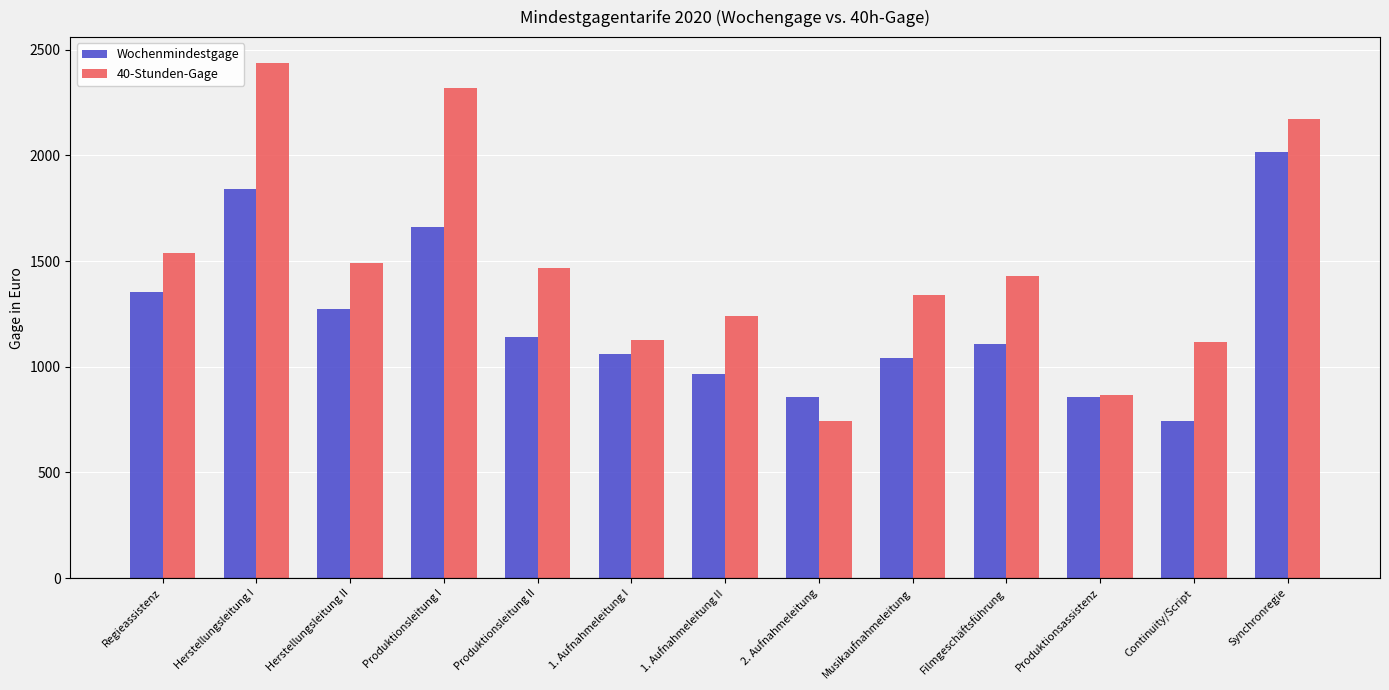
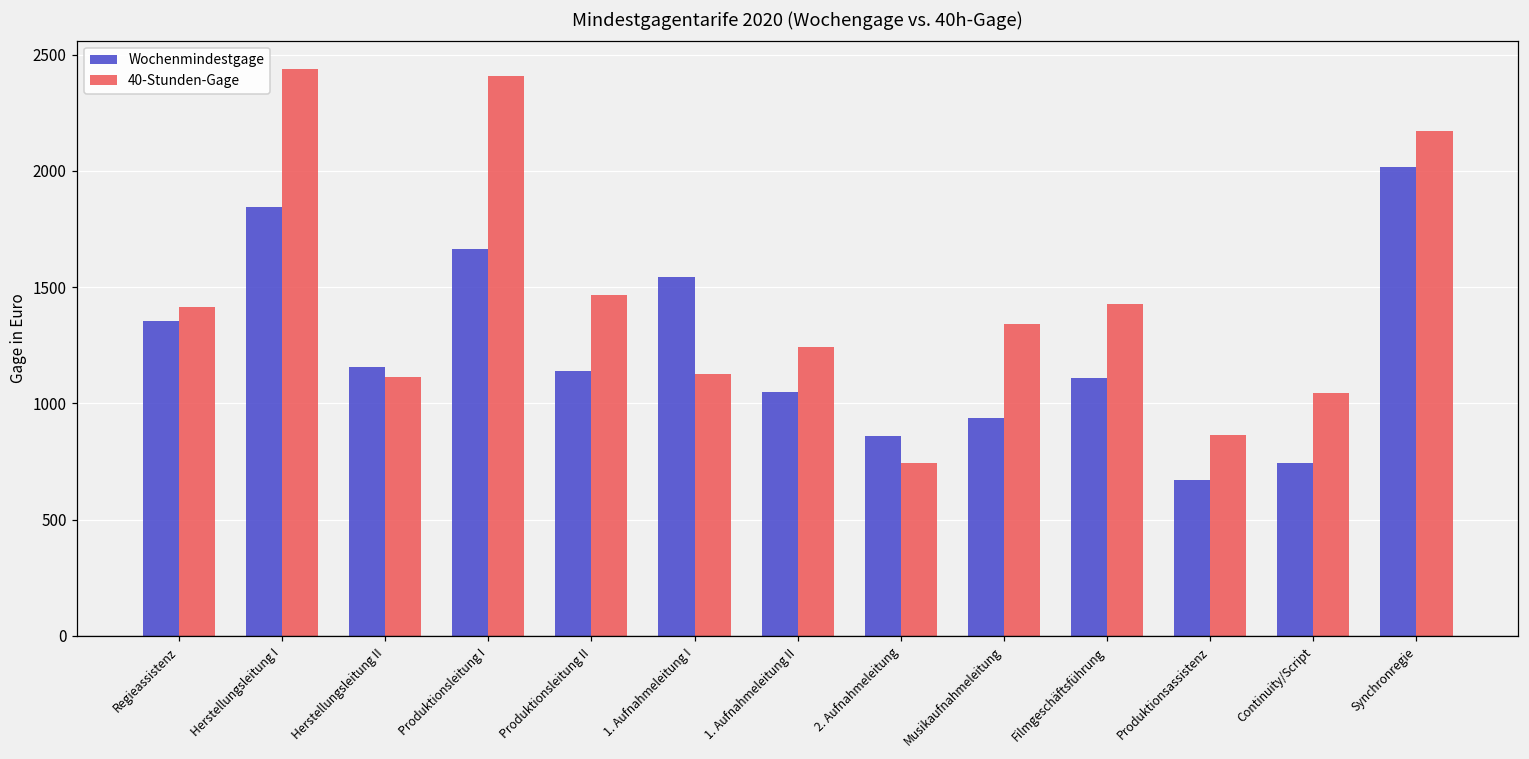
  {
    "Wochenmindestgage": {
      "Regieassistenz": 1350,
      "Herstellungsleitung I": 1840,
-     "Herstellungsleitung II": 1270,
+     "Herstellungsleitung II": 1160,
      "Produktionsleitung I": 1660,
      "Produktionsleitung II": 1140,
-     "1. Aufnahmeleitung I": 1060,
-     "1. Aufnahmeleitung II": 960,
+     "1. Aufnahmeleitung I": 1540,
+     "1. Aufnahmeleitung II": 1050,
      "2. Aufnahmeleitung": 860,
-     "Musikaufnahmeleitung": 1040,
+     "Musikaufnahmeleitung": 940,
      "Filmgeschäftsführung": 1110,
-     "Produktionsassistenz": 860,
+     "Produktionsassistenz": 670,
      "Continuity/Script": 740,
      "Synchronregie": 2020
    },
    "40-Stunden-Gage": {
-     "Regieassistenz": 1540,
+     "Regieassistenz": 1420,
      "Herstellungsleitung I": 2440,
-     "Herstellungsleitung II": 1490,
-     "Produktionsleitung I": 2320,
+     "Herstellungsleitung II": 1110,
+     "Produktionsleitung I": 2410,
      "Produktionsleitung II": 1470,
      "1. Aufnahmeleitung I": 1130,
      "1. Aufnahmeleitung II": 1240,
      "2. Aufnahmeleitung": 740,
      "Musikaufnahmeleitung": 1340,
      "Filmgeschäftsführung": 1430,
      "Produktionsassistenz": 860,
-     "Continuity/Script": 1110,
+     "Continuity/Script": 1040,
      "Synchronregie": 2170
    }
  }
